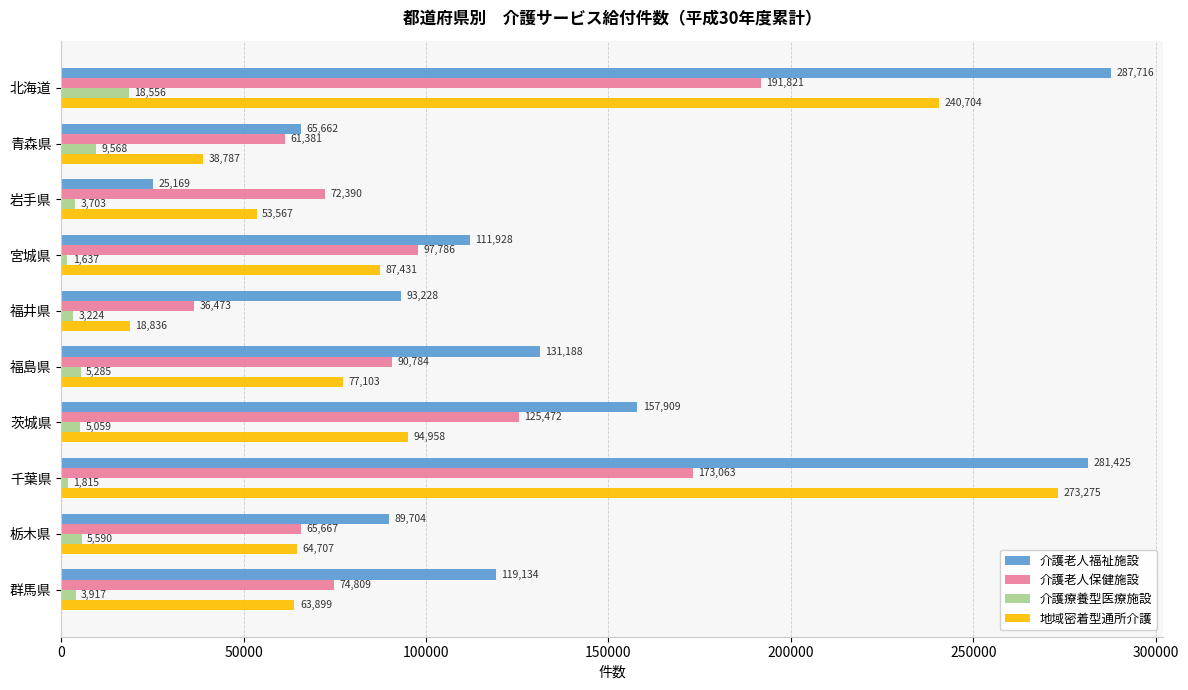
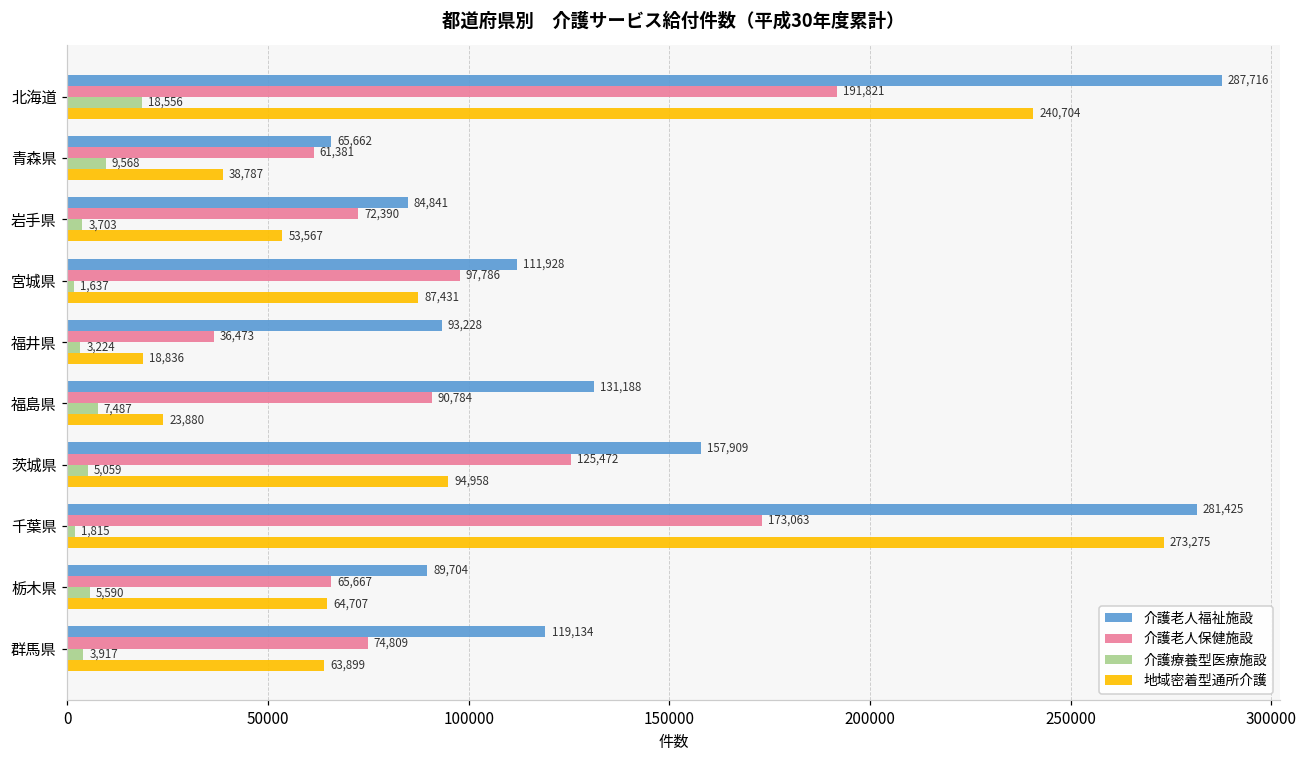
  {
    "介護老人福祉施設": {
      "北海道": "287,716",
      "青森県": "65,662",
-     "岩手県": "25,169",
+     "岩手県": "84,841",
      "宮城県": "111,928",
      "福井県": "93,228",
      "福島県": "131,188",
      "茨城県": "157,909",
      "千葉県": "281,425",
      "栃木県": "89,704",
      "群馬県": "119,134"
    },
    "介護老人保健施設": {
      "北海道": "191,821",
      "青森県": "61,381",
      "岩手県": "72,390",
      "宮城県": "97,786",
      "福井県": "36,473",
      "福島県": "90,784",
      "茨城県": "125,472",
      "千葉県": "173,063",
      "栃木県": "65,667",
      "群馬県": "74,809"
    },
    "介護療養型医療施設": {
      "北海道": "18,556",
      "青森県": "9,568",
      "岩手県": "3,703",
      "宮城県": "1,637",
      "福井県": "3,224",
-     "福島県": "5,285",
+     "福島県": "7,487",
      "茨城県": "5,059",
      "千葉県": "1,815",
      "栃木県": "5,590",
      "群馬県": "3,917"
    },
    "地域密着型通所介護": {
      "北海道": "240,704",
      "青森県": "38,787",
      "岩手県": "53,567",
      "宮城県": "87,431",
      "福井県": "18,836",
-     "福島県": "77,103",
+     "福島県": "23,880",
      "茨城県": "94,958",
      "千葉県": "273,275",
      "栃木県": "64,707",
      "群馬県": "63,899"
    }
  }
